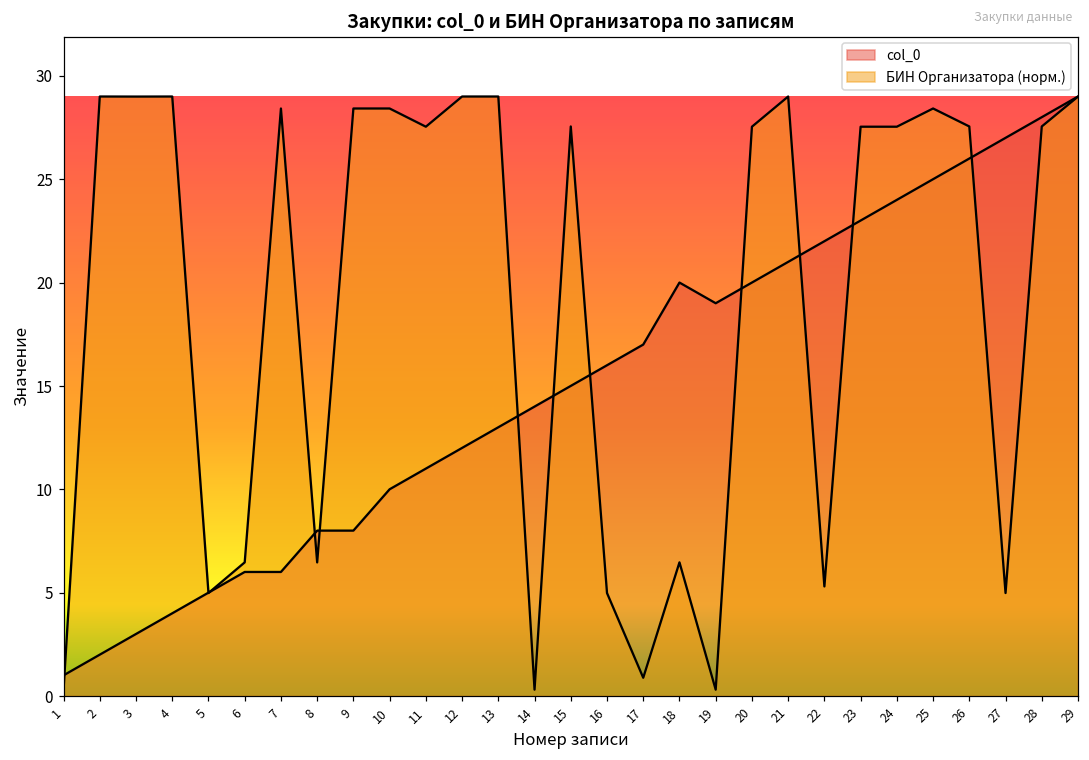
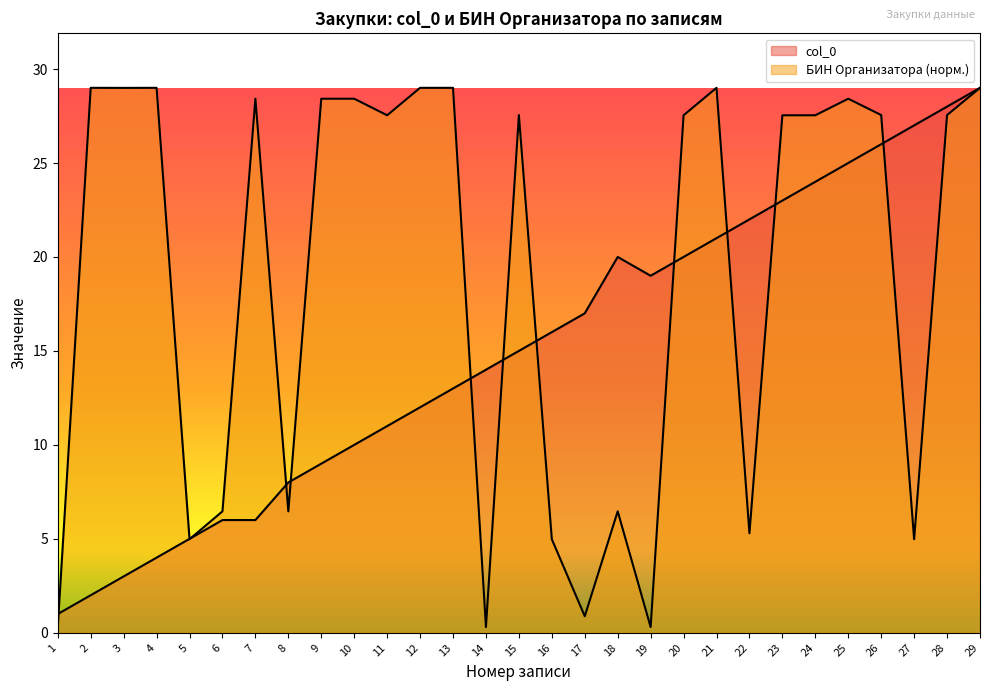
  {
    "col_0": {
      "1": 1,
      "2": 2,
      "3": 3,
      "4": 4,
      "6": 6,
      "7": 6,
      "8": 8,
-     "9": 8,
+     "9": 9,
      "10": 10,
      "11": 11,
      "12": 12,
      "13": 13,
      "14": 14,
      "15": 15,
      "16": 16,
      "17": 17,
      "18": 20,
      "19": 19,
      "20": 20,
      "21": 21,
      "22": 22,
      "23": 23,
      "24": 24,
      "25": 25,
      "26": 26,
      "27": 27,
      "28": 28
    },
    "БИН Организатора (норм.)": {
      "1": 0.3,
      "2": 29,
      "3": 29,
      "4": 29,
      "6": 6.5,
      "7": 28.4,
      "8": 6.5,
      "9": 28.4,
      "10": 28.4,
      "11": 27.5,
      "12": 29,
      "13": 29,
      "14": 0.3,
      "15": 27.6,
      "16": 5,
      "17": 1,
      "18": 6.5,
      "19": 0.3,
      "20": 27.5,
      "21": 29,
      "22": 5.3,
      "23": 27.5,
      "24": 27.5,
      "25": 28.4,
      "26": 27.6,
      "27": 5,
      "28": 27.6
    }
  }
